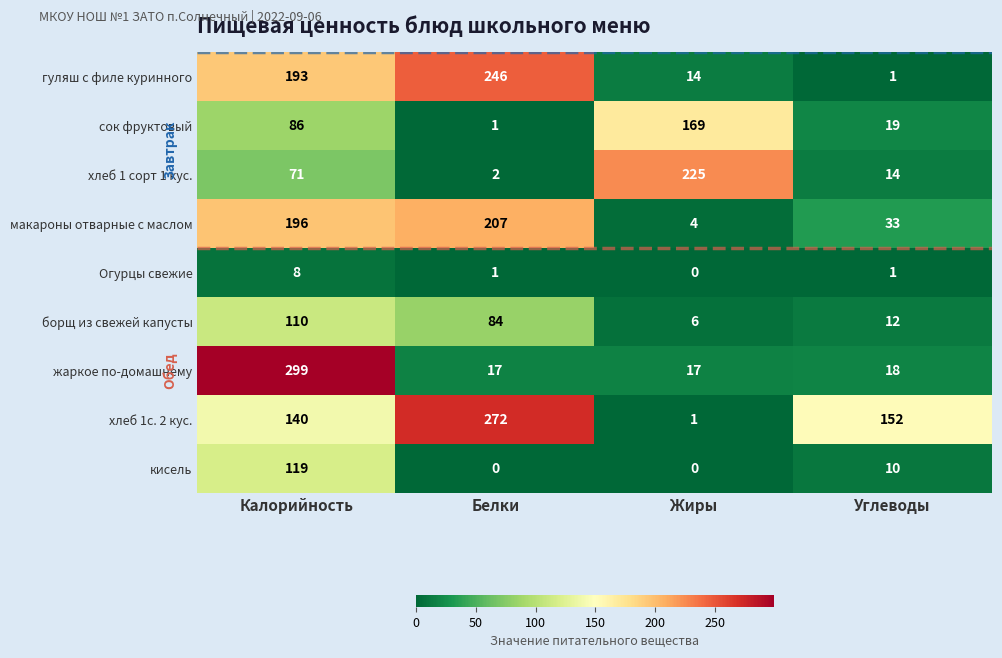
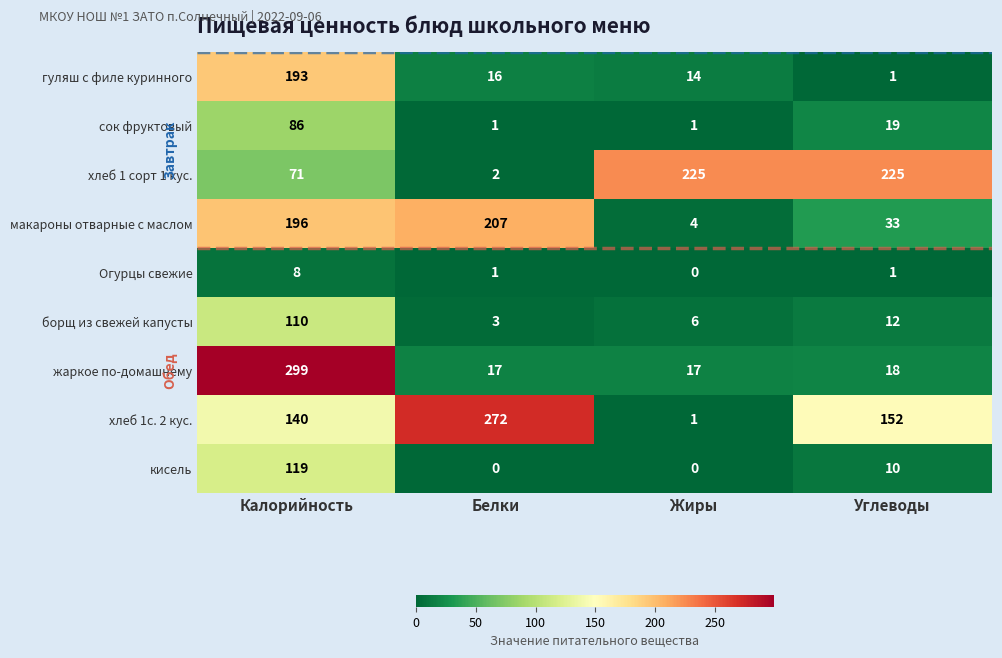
  {
    "гуляш с филе куринного": {
      "Калорийность": 193,
-     "Белки": 246,
+     "Белки": 16,
      "Жиры": 14,
      "Углеводы": 1
    },
    "сок фруктовый": {
      "Калорийность": 86,
      "Белки": 1,
-     "Жиры": 169,
+     "Жиры": 1,
      "Углеводы": 19
    },
    "хлеб 1 сорт 1 кус.": {
      "Калорийность": 71,
      "Белки": 2,
      "Жиры": 225,
-     "Углеводы": 14
+     "Углеводы": 225
    },
    "макароны отварные с маслом": {
      "Калорийность": 196,
      "Белки": 207,
      "Жиры": 4,
      "Углеводы": 33
    },
    "Огурцы свежие": {
      "Калорийность": 8,
      "Белки": 1,
      "Жиры": 0,
      "Углеводы": 1
    },
    "борщ из свежей капусты": {
      "Калорийность": 110,
-     "Белки": 84,
+     "Белки": 3,
      "Жиры": 6,
      "Углеводы": 12
    },
    "жаркое по-домашнему": {
      "Калорийность": 299,
      "Белки": 17,
      "Жиры": 17,
      "Углеводы": 18
    },
    "хлеб 1с. 2 кус.": {
      "Калорийность": 140,
      "Белки": 272,
      "Жиры": 1,
      "Углеводы": 152
    },
    "кисель": {
      "Калорийность": 119,
      "Белки": 0,
      "Жиры": 0,
      "Углеводы": 10
    }
  }
